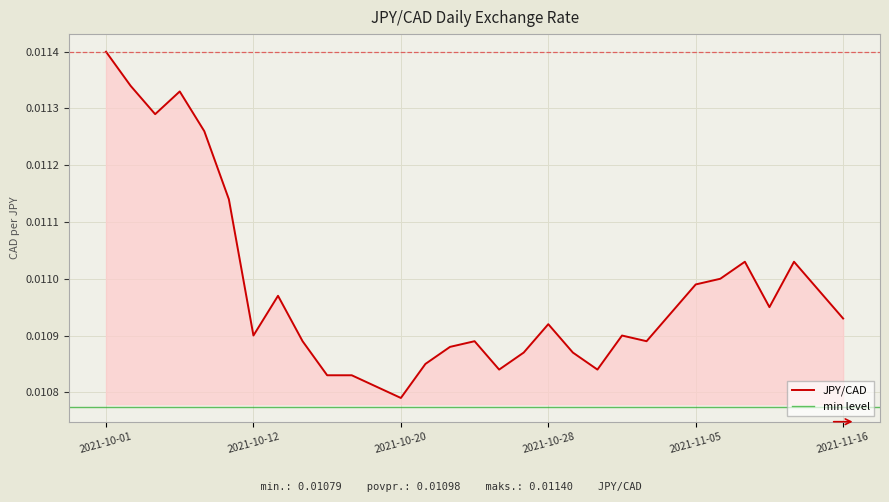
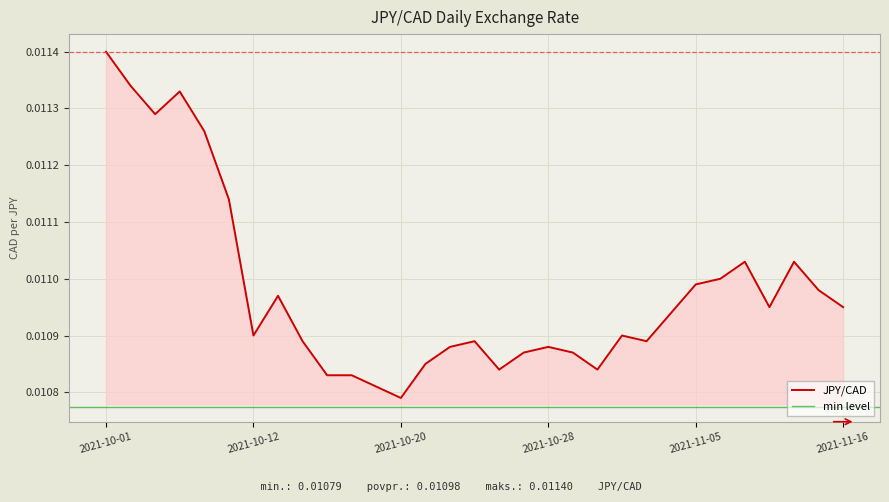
  {
    "2021-10-01": 0.01140,
    "2021-10-12": 0.01090,
    "2021-10-20": 0.01079,
-   "2021-10-28": 0.01092,
+   "2021-10-28": 0.01088,
    "2021-11-05": 0.01099,
-   "2021-11-16": 0.01093
+   "2021-11-16": 0.01095
  }
